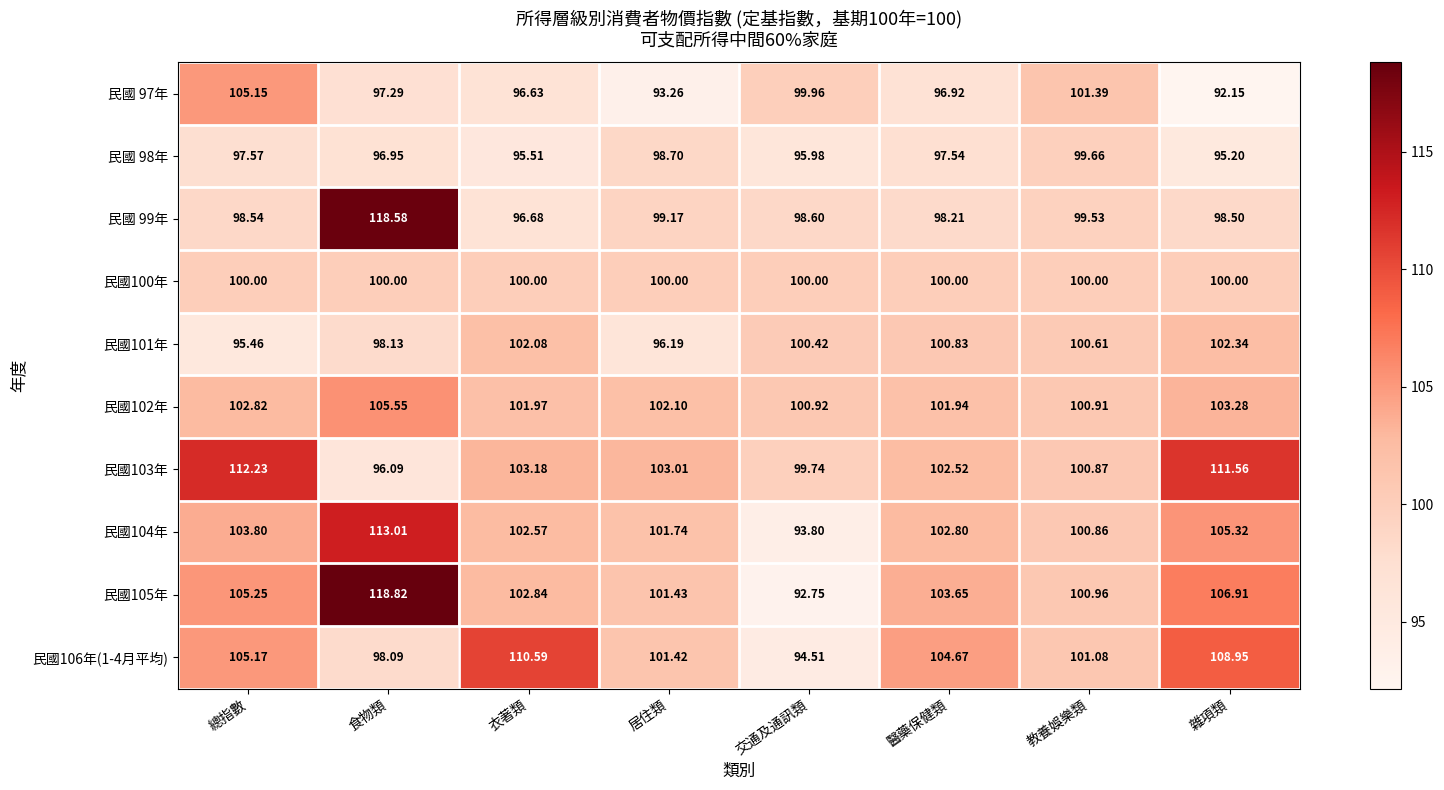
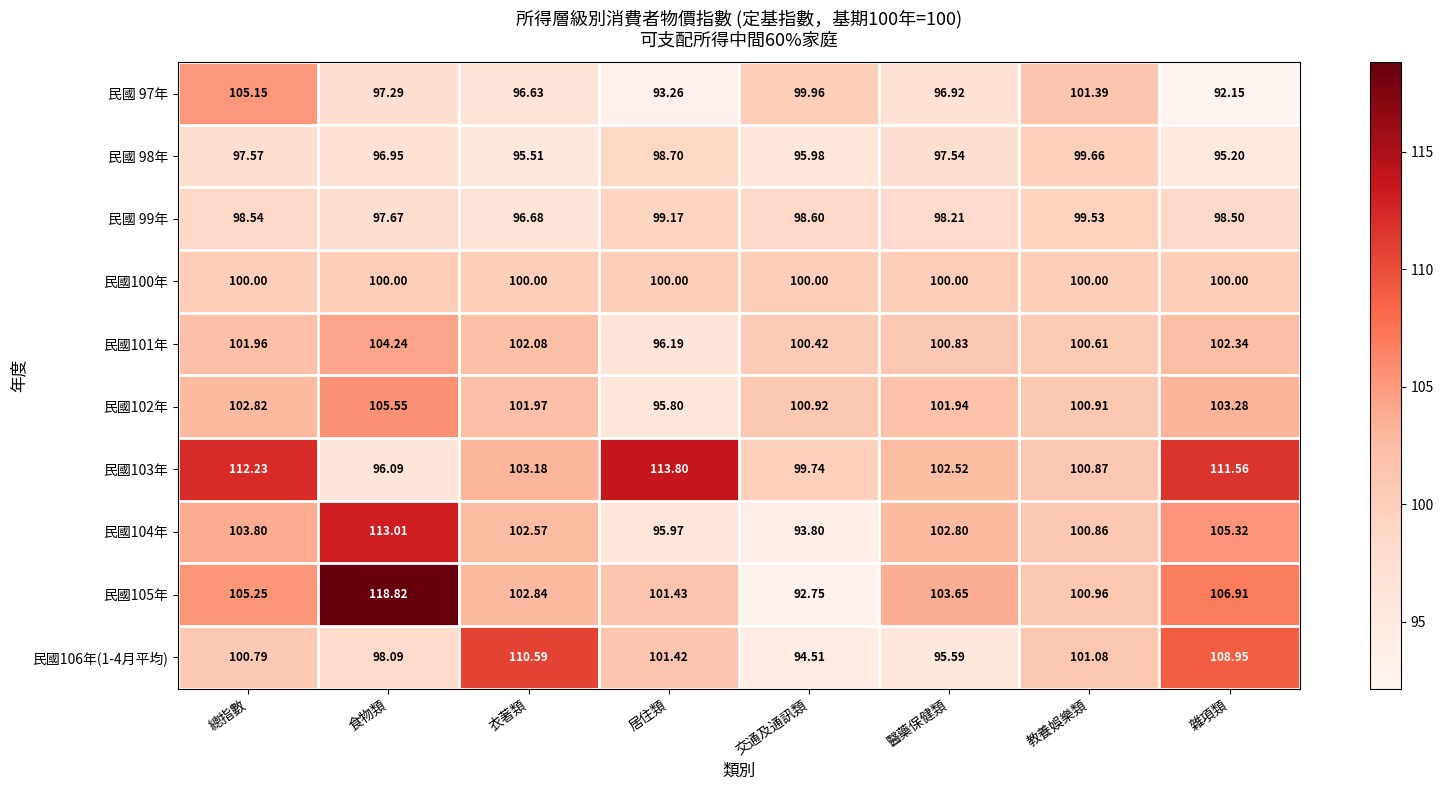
  {
    "民國 97年": {
      "總指數": 105.15,
      "食物類": 97.29,
      "衣著類": 96.63,
      "居住類": 93.26,
      "交通及通訊類": 99.96,
      "醫藥保健類": 96.92,
      "教養娛樂類": 101.39,
      "雜項類": 92.15
    },
    "民國 98年": {
      "總指數": 97.57,
      "食物類": 96.95,
      "衣著類": 95.51,
      "居住類": 98.70,
      "交通及通訊類": 95.98,
      "醫藥保健類": 97.54,
      "教養娛樂類": 99.66,
      "雜項類": 95.20
    },
    "民國 99年": {
      "總指數": 98.54,
-     "食物類": 118.58,
+     "食物類": 97.67,
      "衣著類": 96.68,
      "居住類": 99.17,
      "交通及通訊類": 98.60,
      "醫藥保健類": 98.21,
      "教養娛樂類": 99.53,
      "雜項類": 98.50
    },
    "民國100年": {
      "總指數": 100.00,
      "食物類": 100.00,
      "衣著類": 100.00,
      "居住類": 100.00,
      "交通及通訊類": 100.00,
      "醫藥保健類": 100.00,
      "教養娛樂類": 100.00,
      "雜項類": 100.00
    },
    "民國101年": {
-     "總指數": 95.46,
-     "食物類": 98.13,
+     "總指數": 101.96,
+     "食物類": 104.24,
      "衣著類": 102.08,
      "居住類": 96.19,
      "交通及通訊類": 100.42,
      "醫藥保健類": 100.83,
      "教養娛樂類": 100.61,
      "雜項類": 102.34
    },
    "民國102年": {
      "總指數": 102.82,
      "食物類": 105.55,
      "衣著類": 101.97,
-     "居住類": 102.10,
+     "居住類": 95.80,
      "交通及通訊類": 100.92,
      "醫藥保健類": 101.94,
      "教養娛樂類": 100.91,
      "雜項類": 103.28
    },
    "民國103年": {
      "總指數": 112.23,
      "食物類": 96.09,
      "衣著類": 103.18,
-     "居住類": 103.01,
+     "居住類": 113.80,
      "交通及通訊類": 99.74,
      "醫藥保健類": 102.52,
      "教養娛樂類": 100.87,
      "雜項類": 111.56
    },
    "民國104年": {
      "總指數": 103.80,
      "食物類": 113.01,
      "衣著類": 102.57,
-     "居住類": 101.74,
+     "居住類": 95.97,
      "交通及通訊類": 93.80,
      "醫藥保健類": 102.80,
      "教養娛樂類": 100.86,
      "雜項類": 105.32
    },
    "民國105年": {
      "總指數": 105.25,
      "食物類": 118.82,
      "衣著類": 102.84,
      "居住類": 101.43,
      "交通及通訊類": 92.75,
      "醫藥保健類": 103.65,
      "教養娛樂類": 100.96,
      "雜項類": 106.91
    },
    "民國106年(1-4月平均)": {
-     "總指數": 105.17,
+     "總指數": 100.79,
      "食物類": 98.09,
      "衣著類": 110.59,
      "居住類": 101.42,
      "交通及通訊類": 94.51,
-     "醫藥保健類": 104.67,
+     "醫藥保健類": 95.59,
      "教養娛樂類": 101.08,
      "雜項類": 108.95
    }
  }
